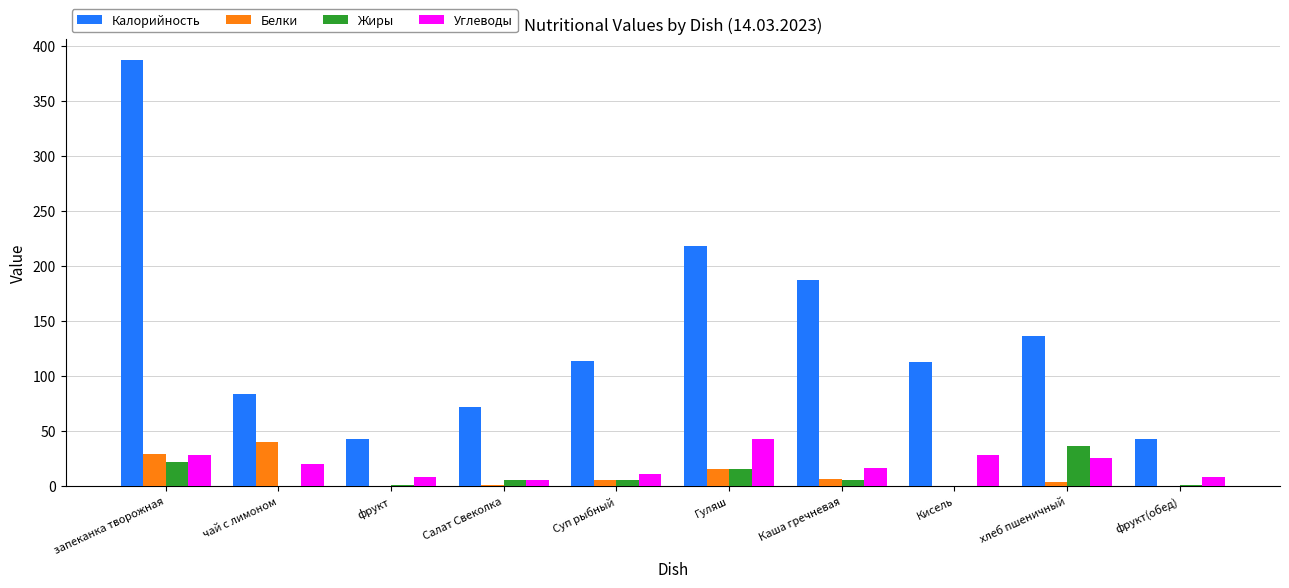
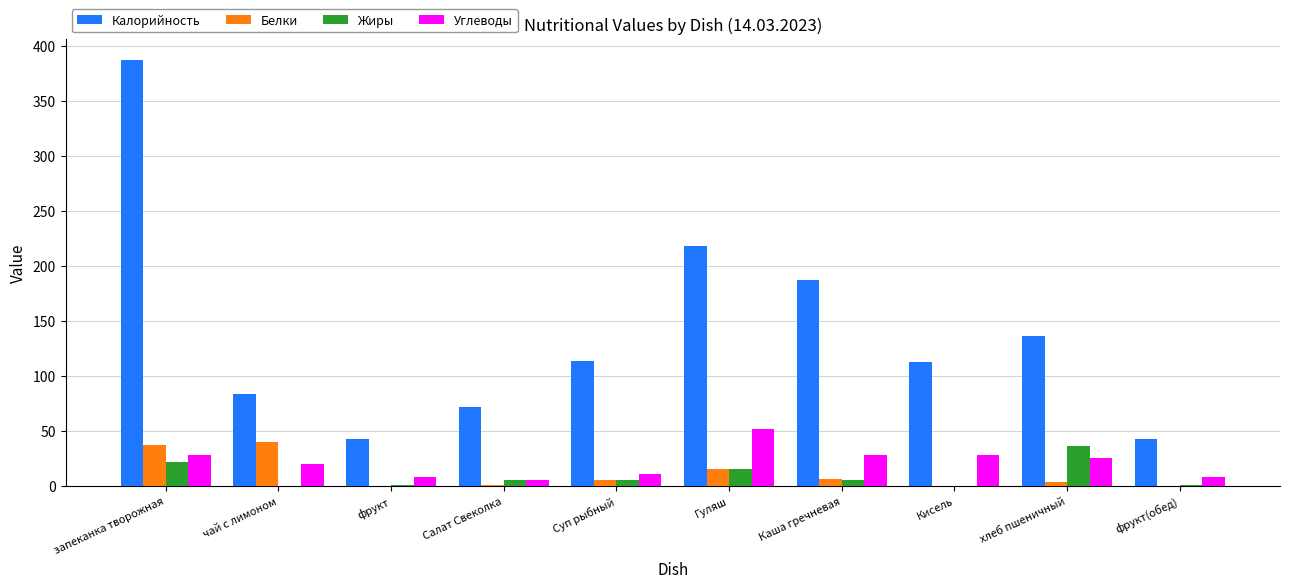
  {
    "Калорийность": {
      "запеканка творожная": 387,
      "чай с лимоном": 84,
      "фрукт": 43,
      "Салат Свеколка": 72,
      "Суп рыбный": 114,
      "Гуляш": 218,
      "Каша гречневая": 187,
      "Кисель": 113,
      "хлеб пшеничный": 137,
      "фрукт(обед)": 43
    },
    "Белки": {
-     "запеканка творожная": 30,
+     "запеканка творожная": 37,
      "чай с лимоном": 40,
      "Суп рыбный": 6,
      "Гуляш": 16,
      "Каша гречневая": 6,
      "Кисель": 0,
      "хлеб пшеничный": 4
    },
    "Жиры": {
      "запеканка творожная": 22,
      "чай с лимоном": 0,
      "Салат Свеколка": 5,
      "Суп рыбный": 5,
      "Гуляш": 16,
      "Каша гречневая": 6,
      "Кисель": 0,
      "хлеб пшеничный": 37
    },
    "Углеводы": {
      "запеканка творожная": 29,
      "чай с лимоном": 20,
      "фрукт": 8,
      "Салат Свеколка": 6,
      "Суп рыбный": 11,
-     "Гуляш": 43,
-     "Каша гречневая": 17,
+     "Гуляш": 52,
+     "Каша гречневая": 28,
      "Кисель": 28,
      "хлеб пшеничный": 25,
      "фрукт(обед)": 8
    }
  }
